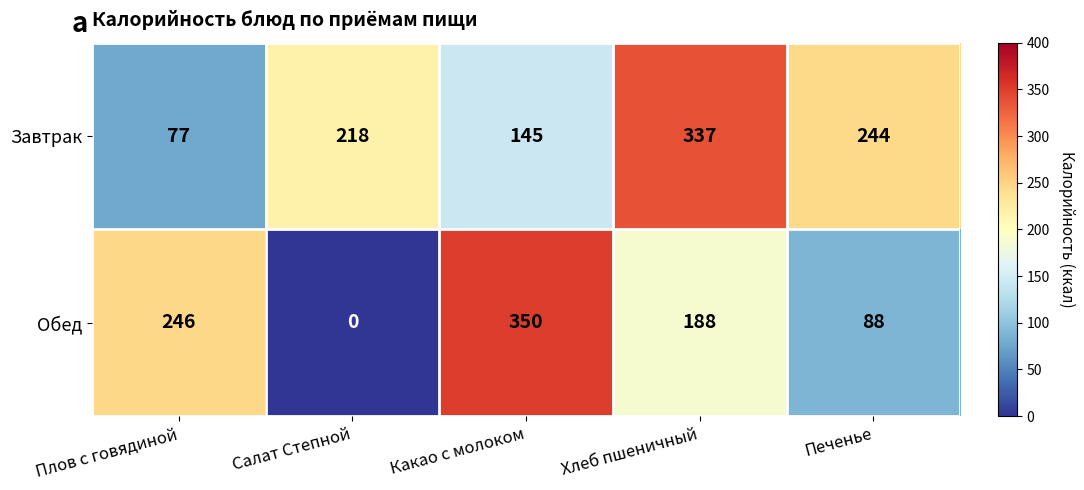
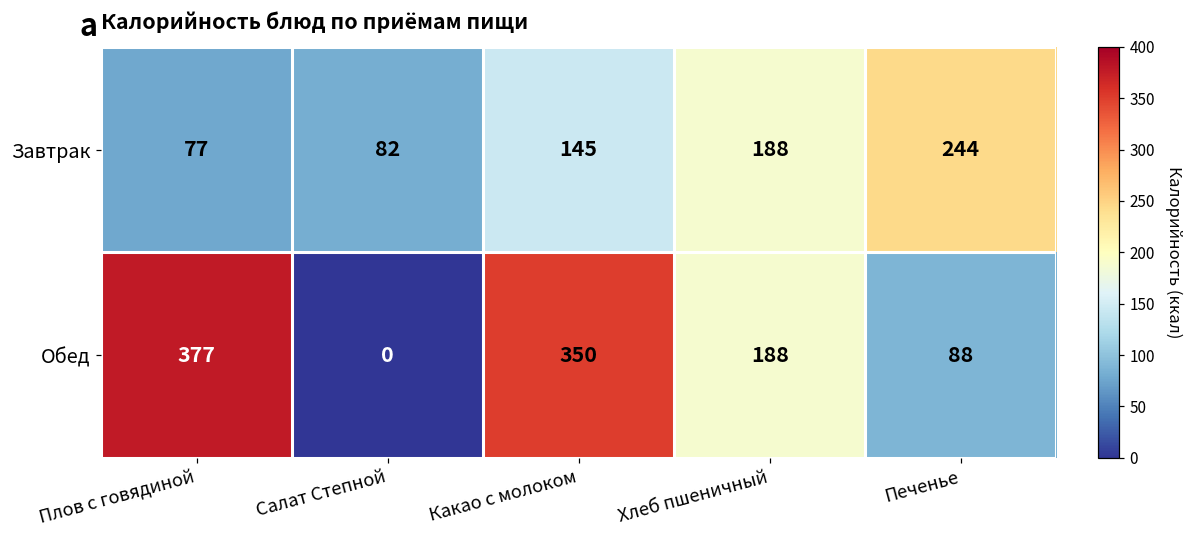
  {
    "Завтрак": {
      "Плов с говядиной": 77,
-     "Салат Степной": 218,
+     "Салат Степной": 82,
      "Какао с молоком": 145,
-     "Хлеб пшеничный": 337,
+     "Хлеб пшеничный": 188,
      "Печенье": 244
    },
    "Обед": {
-     "Плов с говядиной": 246,
+     "Плов с говядиной": 377,
      "Салат Степной": 0,
      "Какао с молоком": 350,
      "Хлеб пшеничный": 188,
      "Печенье": 88
    }
  }
